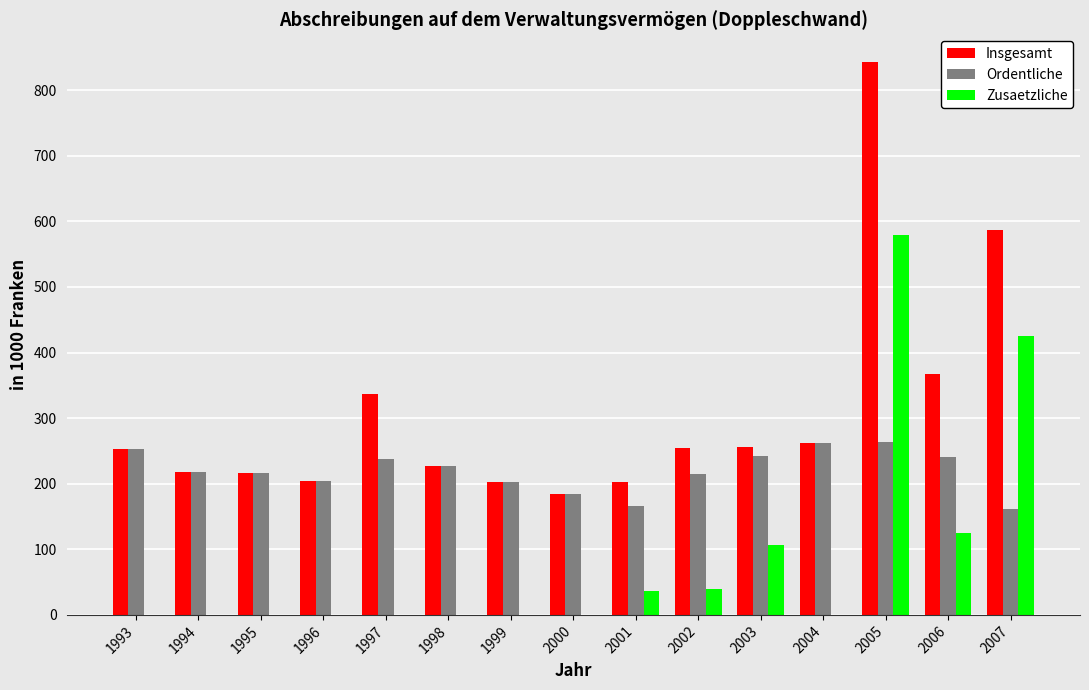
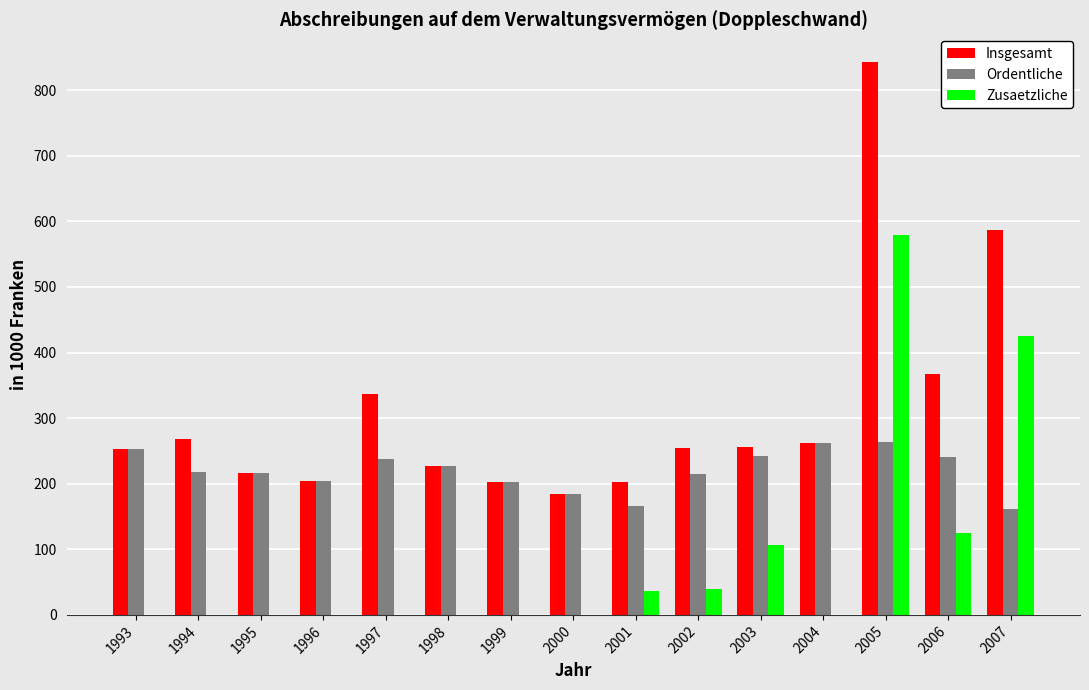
  {
    "Insgesamt": {
      "1993": 250,
-     "1994": 220,
+     "1994": 270,
      "1995": 220,
      "1996": 200,
      "1997": 340,
      "1998": 230,
      "1999": 200,
      "2000": 180,
      "2001": 200,
      "2002": 250,
      "2003": 260,
      "2004": 260,
      "2005": 840,
      "2006": 370,
      "2007": 590
    },
    "Ordentliche": {
      "1993": 250,
      "1994": 220,
      "1995": 220,
      "1996": 200,
      "1997": 240,
      "1998": 230,
      "1999": 200,
      "2000": 180,
      "2001": 170,
      "2002": 210,
      "2003": 240,
      "2004": 260,
      "2005": 260,
      "2006": 240,
      "2007": 160
    },
    "Zusaetzliche": {
      "1993": 0,
      "1994": 0,
      "1995": 0,
      "1996": 0,
      "1997": 0,
      "1998": 0,
      "1999": 0,
      "2000": 0,
      "2001": 40,
      "2002": 40,
      "2003": 110,
      "2004": 0,
      "2005": 580,
      "2006": 130,
      "2007": 430
    }
  }
